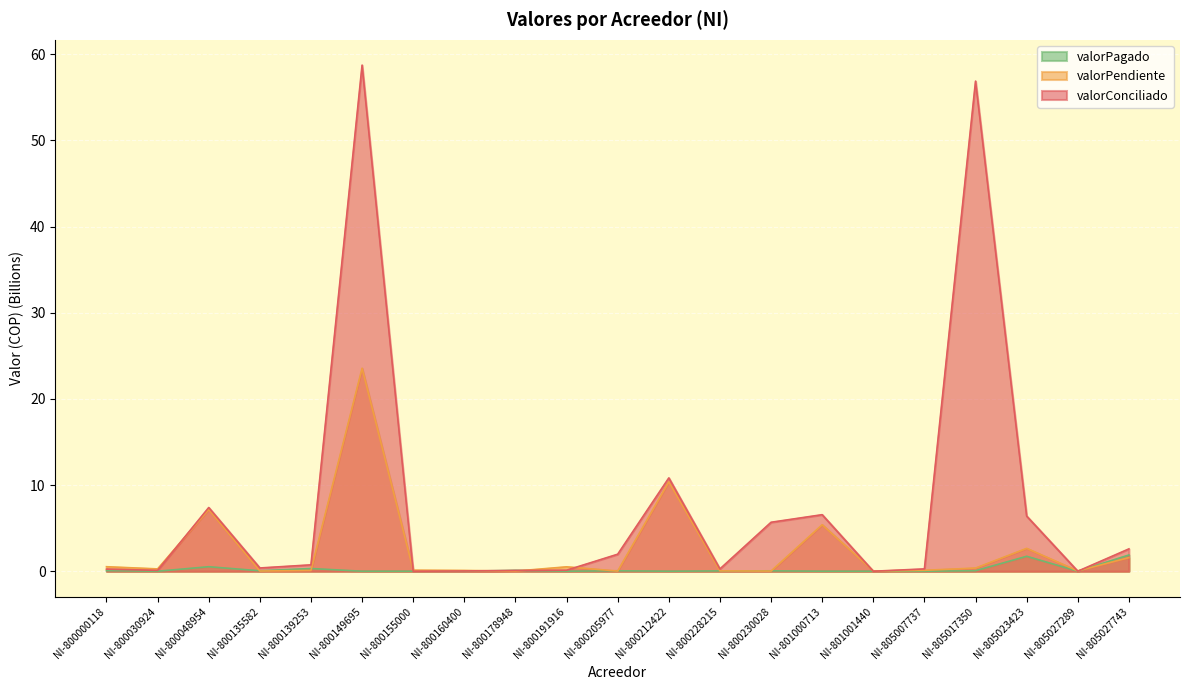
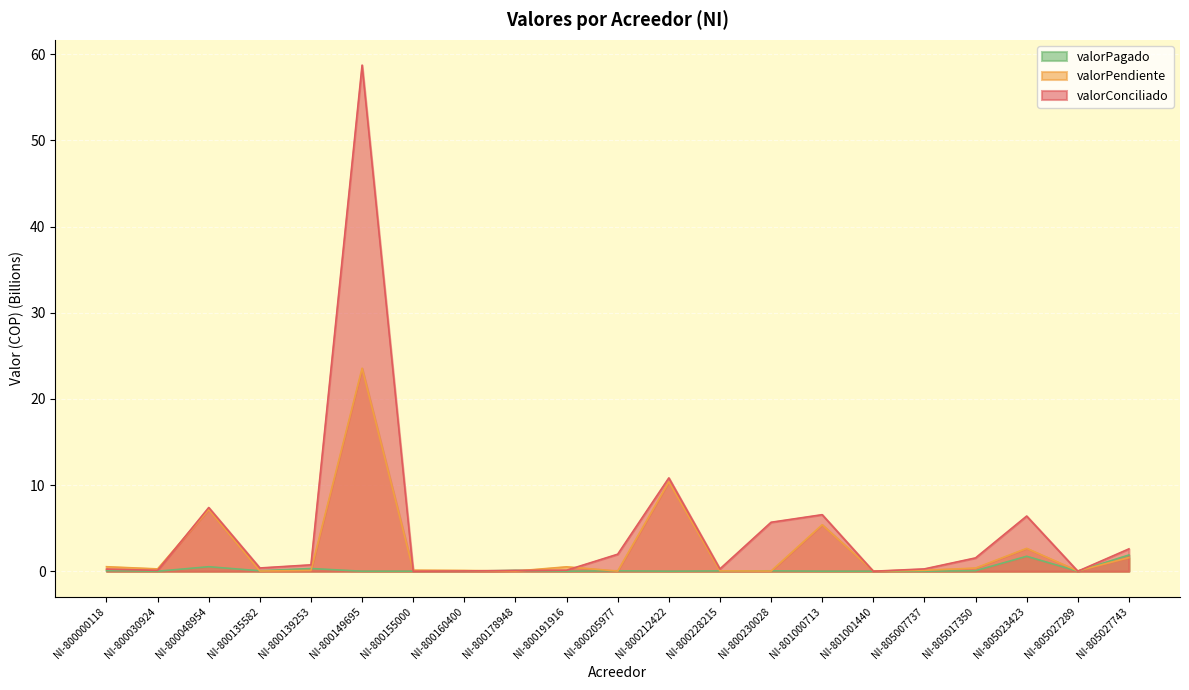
  {
    "valorPagado": {
      "NI-800048954": 1,
      "NI-800149695": 0,
      "NI-800212422": 0,
      "NI-801000713": 0,
      "NI-805017350": 0,
      "NI-805023423": 2,
      "NI-805027743": 2
    },
    "valorPendiente": {
      "NI-800149695": 24,
      "NI-800191916": 1,
      "NI-800212422": 10,
      "NI-801000713": 5,
      "NI-805017350": 0,
      "NI-805023423": 3,
      "NI-805027743": 2
    },
    "valorConciliado": {
      "NI-800135582": 0,
      "NI-800139253": 1,
      "NI-800149695": 59,
      "NI-800205977": 2,
      "NI-800212422": 11,
      "NI-800230028": 6,
      "NI-801000713": 7,
-     "NI-805017350": 57,
+     "NI-805017350": 2,
      "NI-805023423": 6,
      "NI-805027743": 3
    }
  }
